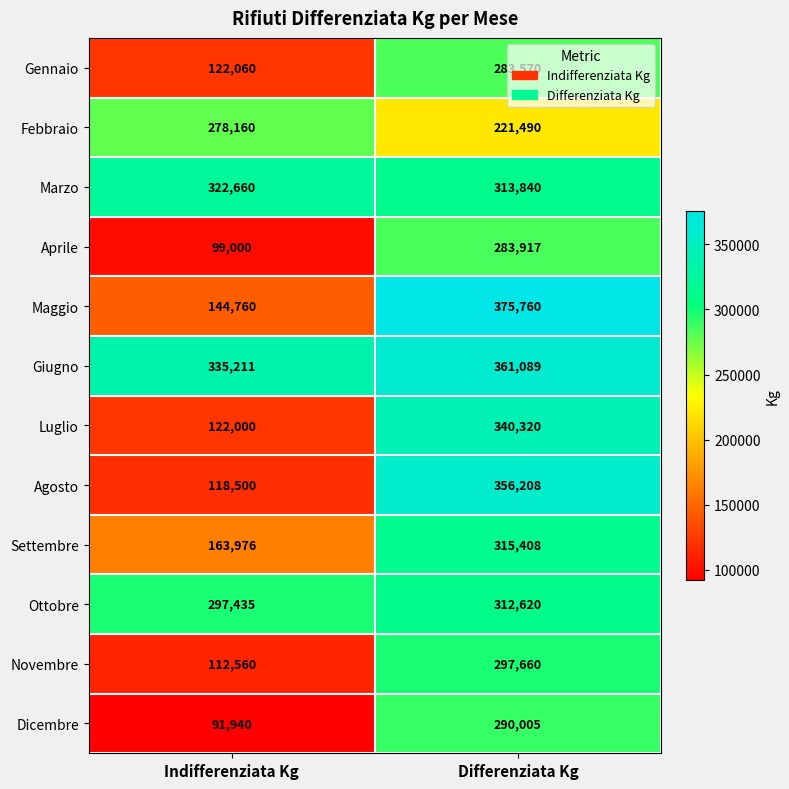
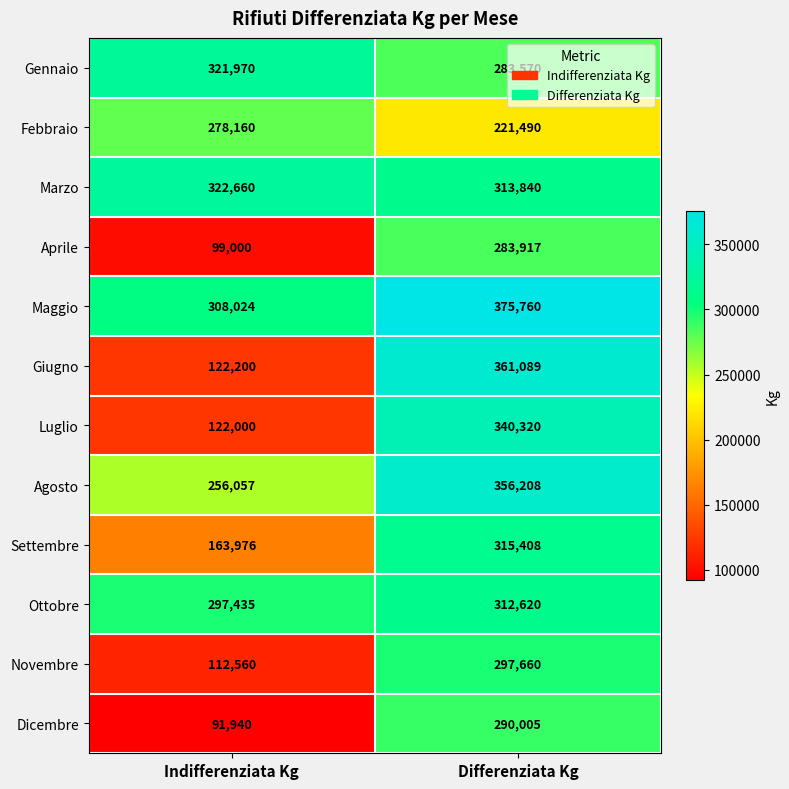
  {
    "Gennaio": {
-     "Indifferenziata Kg": "122,060"
+     "Indifferenziata Kg": "321,970"
    },
    "Febbraio": {
      "Indifferenziata Kg": "278,160",
      "Differenziata Kg": "221,490"
    },
    "Marzo": {
      "Indifferenziata Kg": "322,660",
      "Differenziata Kg": "313,840"
    },
    "Aprile": {
      "Indifferenziata Kg": "99,000",
      "Differenziata Kg": "283,917"
    },
    "Maggio": {
-     "Indifferenziata Kg": "144,760",
+     "Indifferenziata Kg": "308,024",
      "Differenziata Kg": "375,760"
    },
    "Giugno": {
-     "Indifferenziata Kg": "335,211",
+     "Indifferenziata Kg": "122,200",
      "Differenziata Kg": "361,089"
    },
    "Luglio": {
      "Indifferenziata Kg": "122,000",
      "Differenziata Kg": "340,320"
    },
    "Agosto": {
-     "Indifferenziata Kg": "118,500",
+     "Indifferenziata Kg": "256,057",
      "Differenziata Kg": "356,208"
    },
    "Settembre": {
      "Indifferenziata Kg": "163,976",
      "Differenziata Kg": "315,408"
    },
    "Ottobre": {
      "Indifferenziata Kg": "297,435",
      "Differenziata Kg": "312,620"
    },
    "Novembre": {
      "Indifferenziata Kg": "112,560",
      "Differenziata Kg": "297,660"
    },
    "Dicembre": {
      "Indifferenziata Kg": "91,940",
      "Differenziata Kg": "290,005"
    }
  }
